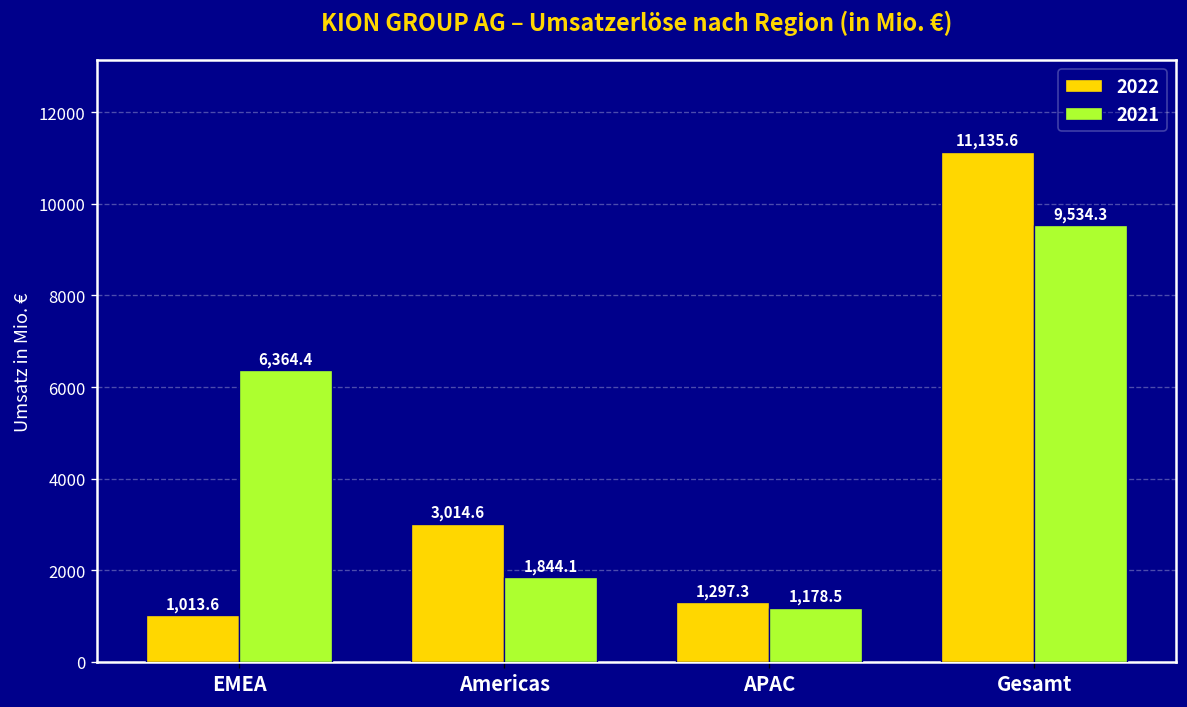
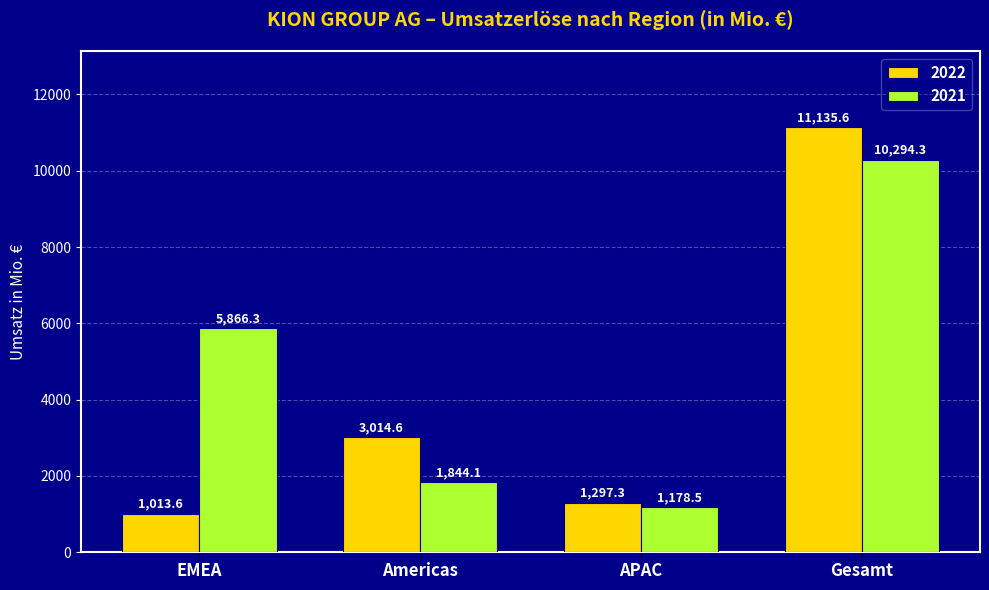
  {
    "2022": {
      "EMEA": "1,013.6",
      "Americas": "3,014.6",
      "APAC": "1,297.3",
      "Gesamt": "11,135.6"
    },
    "2021": {
-     "EMEA": "6,364.4",
+     "EMEA": "5,866.3",
      "Americas": "1,844.1",
      "APAC": "1,178.5",
-     "Gesamt": "9,534.3"
+     "Gesamt": "10,294.3"
    }
  }
